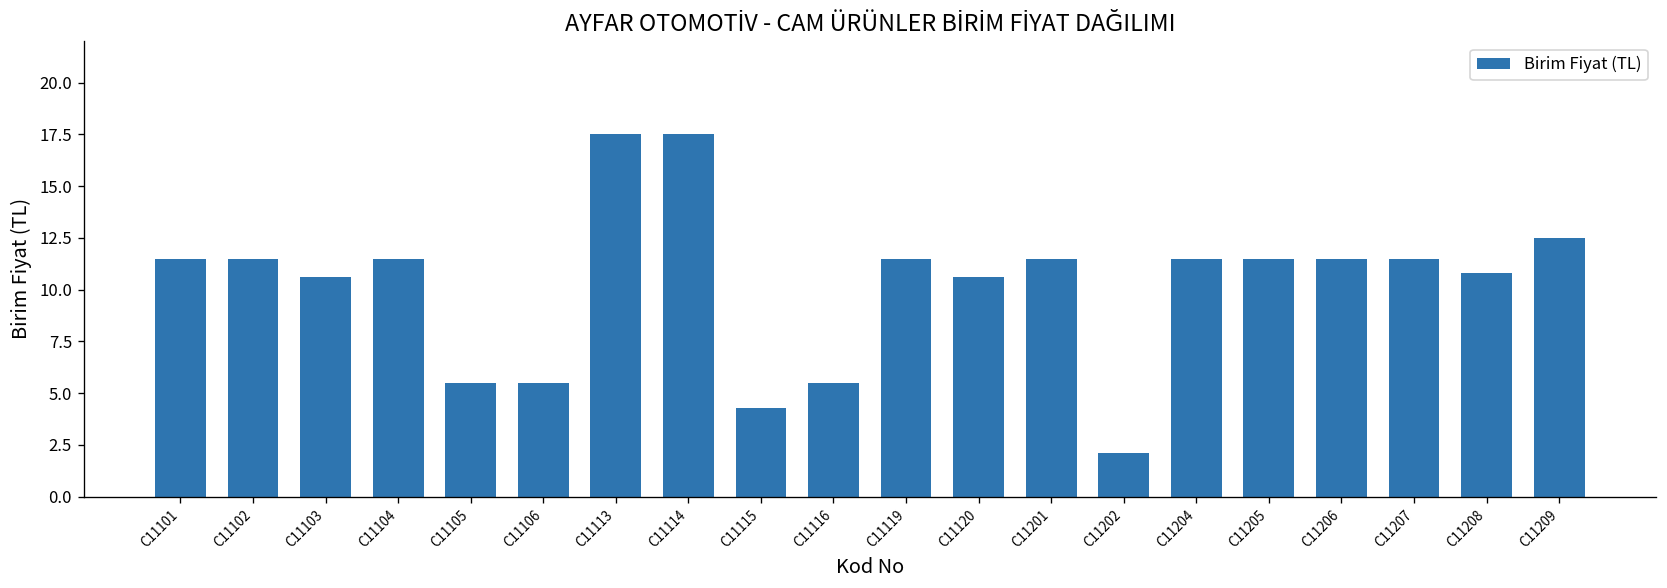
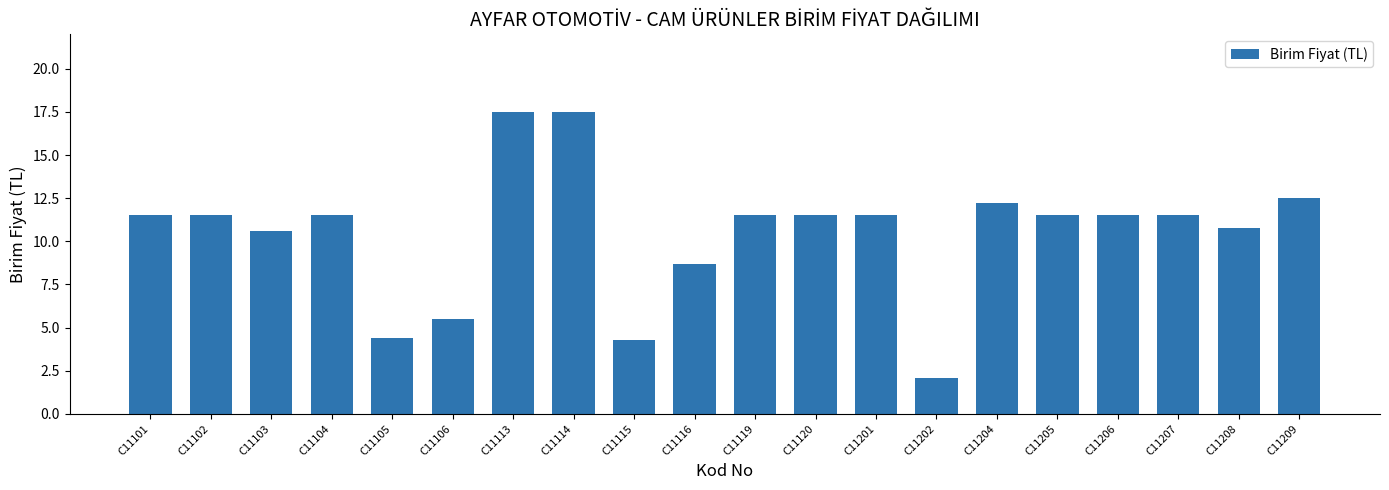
  {
    "C11101": 11.5,
    "C11102": 11.5,
    "C11103": 10.6,
    "C11104": 11.5,
-   "C11105": 5.5,
+   "C11105": 4.4,
    "C11106": 5.5,
    "C11113": 17.5,
    "C11114": 17.5,
    "C11115": 4.3,
-   "C11116": 5.5,
+   "C11116": 8.7,
    "C11119": 11.5,
-   "C11120": 10.6,
+   "C11120": 11.5,
    "C11201": 11.5,
    "C11202": 2.1,
-   "C11204": 11.5,
+   "C11204": 12.2,
    "C11205": 11.5,
    "C11206": 11.5,
    "C11207": 11.5,
    "C11208": 10.8,
    "C11209": 12.5
  }
